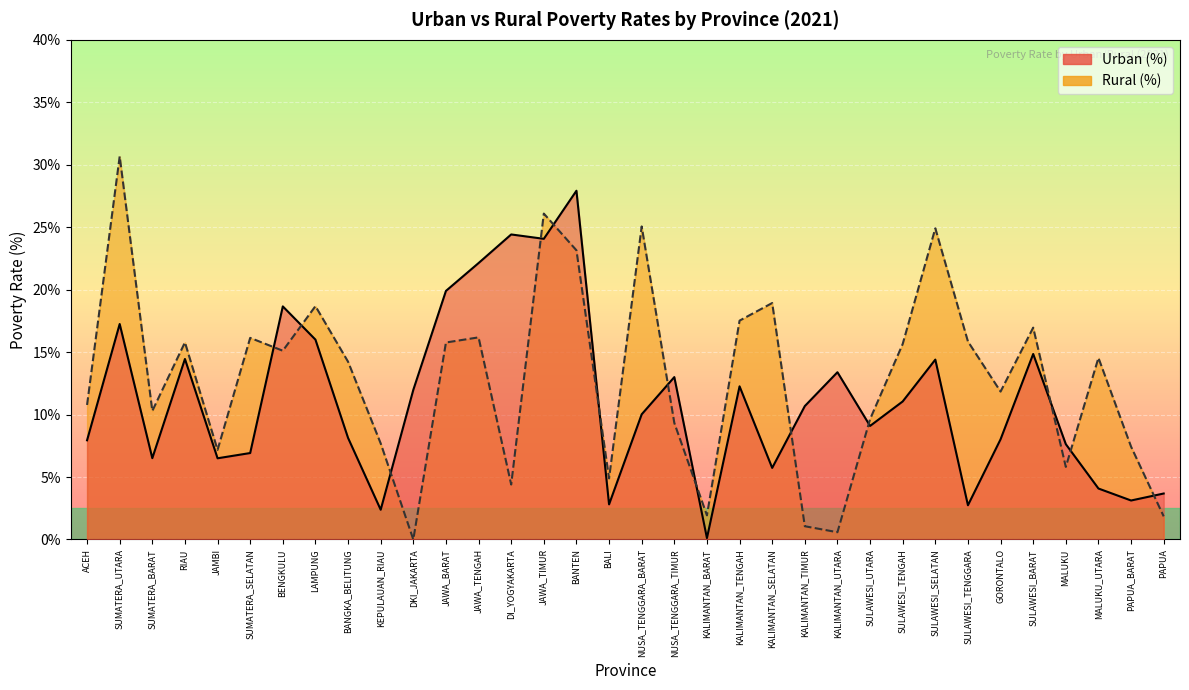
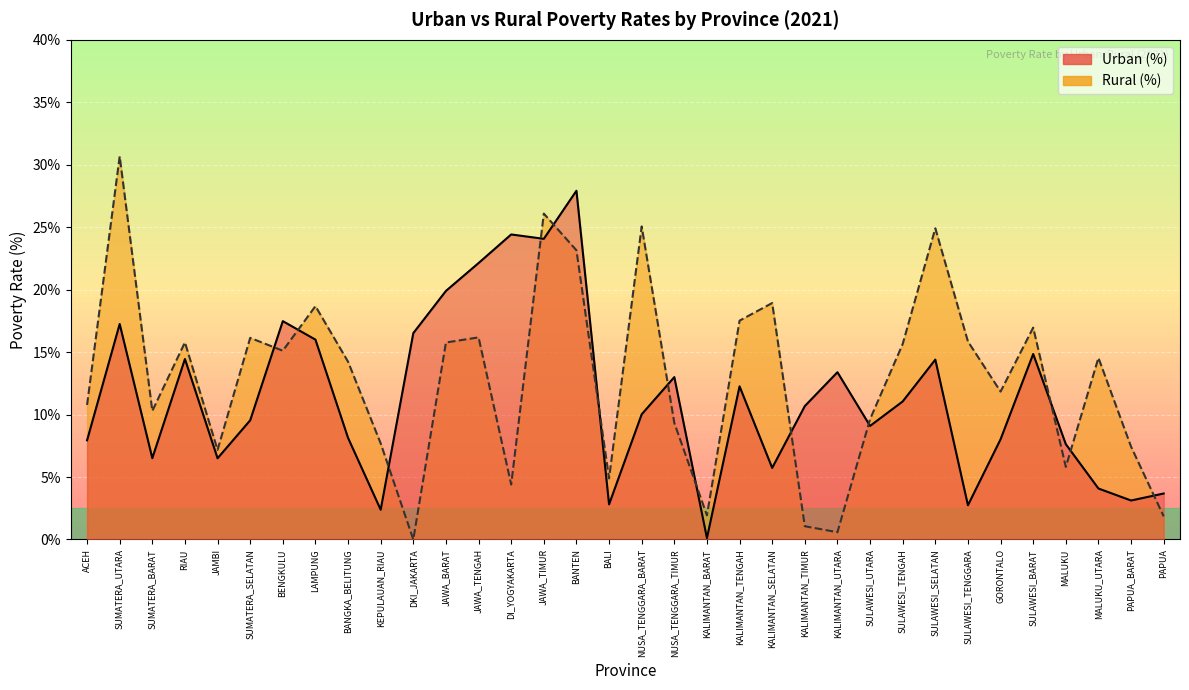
  {
    "Urban (%)": {
      "ACEH": "7.9%",
      "SUMATERA_UTARA": "17.3%",
      "SUMATERA_BARAT": "6.5%",
      "RIAU": "14.5%",
      "JAMBI": "6.5%",
-     "SUMATERA_SELATAN": "6.9%",
-     "BENGKULU": "18.7%",
+     "SUMATERA_SELATAN": "9.5%",
+     "BENGKULU": "17.5%",
      "LAMPUNG": "16.0%",
      "BANGKA_BELITUNG": "8.1%",
-     "DKI_JAKARTA": "12.0%",
+     "DKI_JAKARTA": "16.5%",
      "JAWA_BARAT": "19.9%",
      "JAWA_TENGAH": "22.1%",
      "DI_YOGYAKARTA": "24.4%",
      "JAWA_TIMUR": "24.1%",
      "BANTEN": "27.9%",
      "BALI": "2.8%",
      "NUSA_TENGGARA_BARAT": "10.0%",
      "NUSA_TENGGARA_TIMUR": "13.0%",
      "KALIMANTAN_TENGAH": "12.3%",
      "KALIMANTAN_SELATAN": "5.7%",
      "KALIMANTAN_TIMUR": "10.7%",
      "KALIMANTAN_UTARA": "13.4%",
      "SULAWESI_UTARA": "9.1%",
      "SULAWESI_TENGAH": "11.1%",
      "SULAWESI_SELATAN": "14.4%",
      "SULAWESI_TENGGARA": "2.7%",
      "GORONTALO": "8.0%",
      "SULAWESI_BARAT": "14.9%",
      "MALUKU": "7.6%",
      "MALUKU_UTARA": "4.1%",
      "PAPUA_BARAT": "3.1%",
      "PAPUA": "3.7%"
    },
    "Rural (%)": {
      "ACEH": "10.8%",
      "SUMATERA_UTARA": "30.7%",
      "SUMATERA_BARAT": "10.3%",
      "RIAU": "15.8%",
      "JAMBI": "7.2%",
      "SUMATERA_SELATAN": "16.1%",
      "BENGKULU": "15.1%",
      "LAMPUNG": "18.7%",
      "BANGKA_BELITUNG": "14.2%",
      "KEPULAUAN_RIAU": "7.7%",
      "JAWA_BARAT": "15.8%",
      "JAWA_TENGAH": "16.2%",
      "DI_YOGYAKARTA": "4.4%",
      "JAWA_TIMUR": "26.1%",
      "BANTEN": "23.2%",
      "BALI": "4.9%",
      "NUSA_TENGGARA_BARAT": "25.1%",
      "NUSA_TENGGARA_TIMUR": "9.3%",
      "KALIMANTAN_TENGAH": "17.5%",
      "KALIMANTAN_SELATAN": "18.9%",
      "SULAWESI_UTARA": "9.6%",
      "SULAWESI_TENGAH": "15.7%",
      "SULAWESI_SELATAN": "24.9%",
      "SULAWESI_TENGGARA": "15.9%",
      "GORONTALO": "11.8%",
      "SULAWESI_BARAT": "17.0%",
      "MALUKU": "5.8%",
      "MALUKU_UTARA": "14.5%",
      "PAPUA_BARAT": "7.4%"
    }
  }
